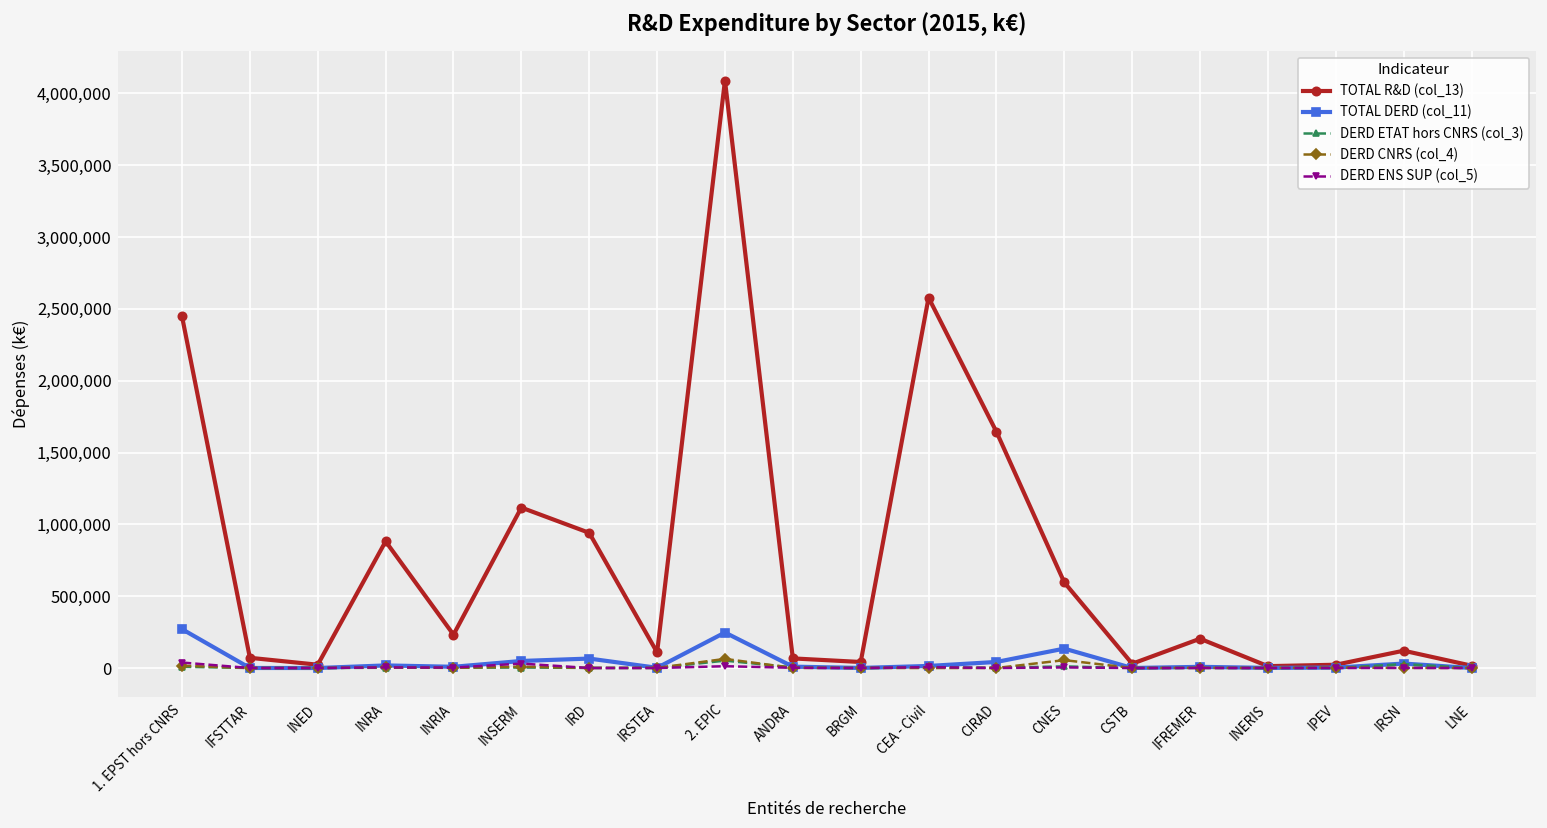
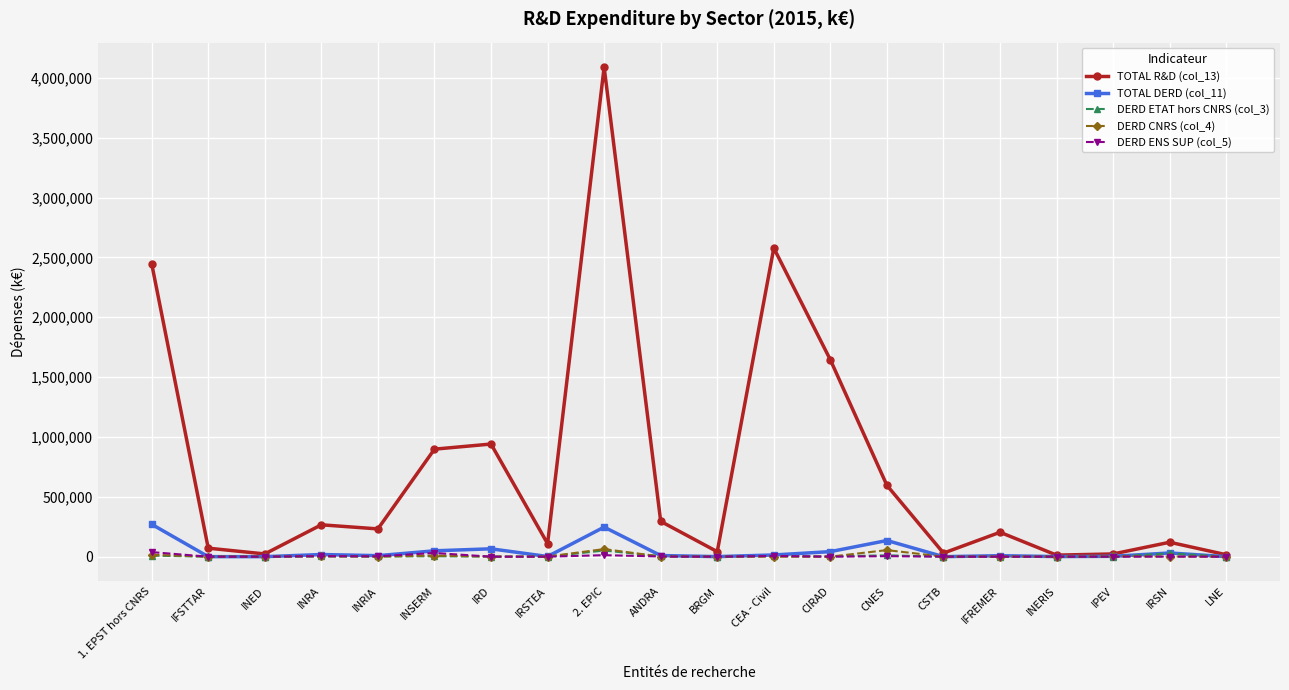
  {
    "TOTAL R&D (col_13)": {
      "1. EPST hors CNRS": "2,450,000",
      "IFSTTAR": "70,000",
      "INED": "20,000",
-     "INRA": "880,000",
+     "INRA": "270,000",
      "INRIA": "230,000",
-     "INSERM": "1,120,000",
+     "INSERM": "900,000",
      "IRD": "940,000",
      "IRSTEA": "110,000",
      "2. EPIC": "4,090,000",
-     "ANDRA": "70,000",
+     "ANDRA": "290,000",
      "BRGM": "40,000",
      "CEA - Civil": "2,580,000",
      "CIRAD": "1,640,000",
      "CNES": "600,000",
      "CSTB": "30,000",
      "IFREMER": "200,000",
      "IRSN": "120,000"
    },
    "TOTAL DERD (col_11)": {
      "1. EPST hors CNRS": "270,000",
      "IRD": "70,000",
      "2. EPIC": "250,000",
      "CIRAD": "40,000",
      "CNES": "140,000"
    },
    "DERD CNRS (col_4)": {
      "CNES": "50,000"
    },
    "DERD ENS SUP (col_5)": {
      "1. EPST hors CNRS": "40,000",
      "2. EPIC": "10,000"
    }
  }
